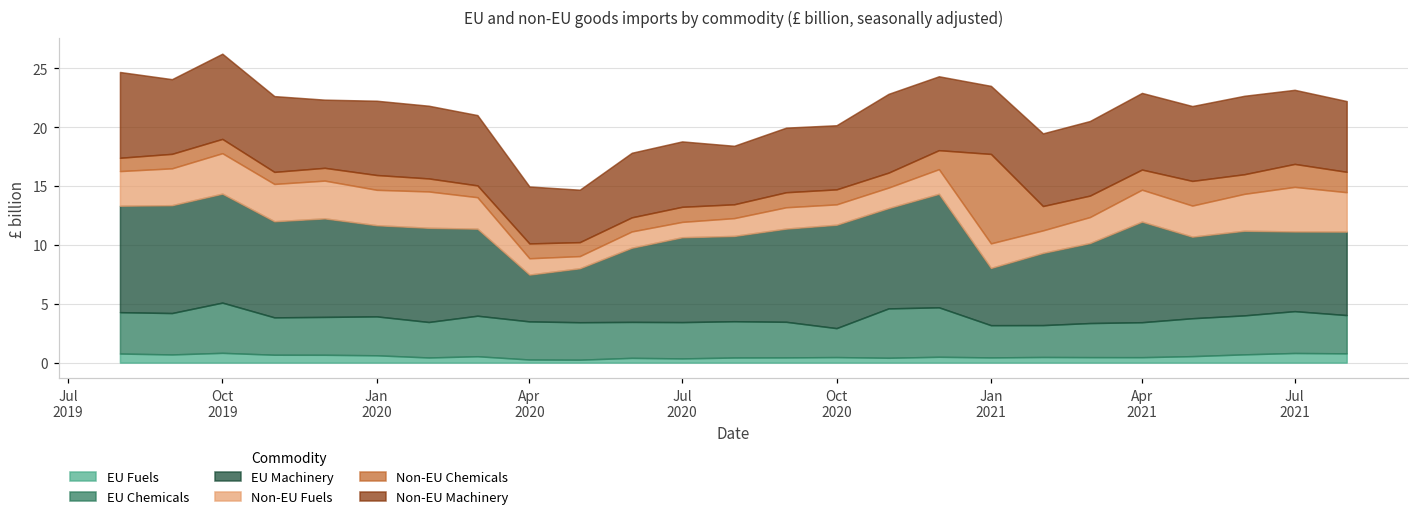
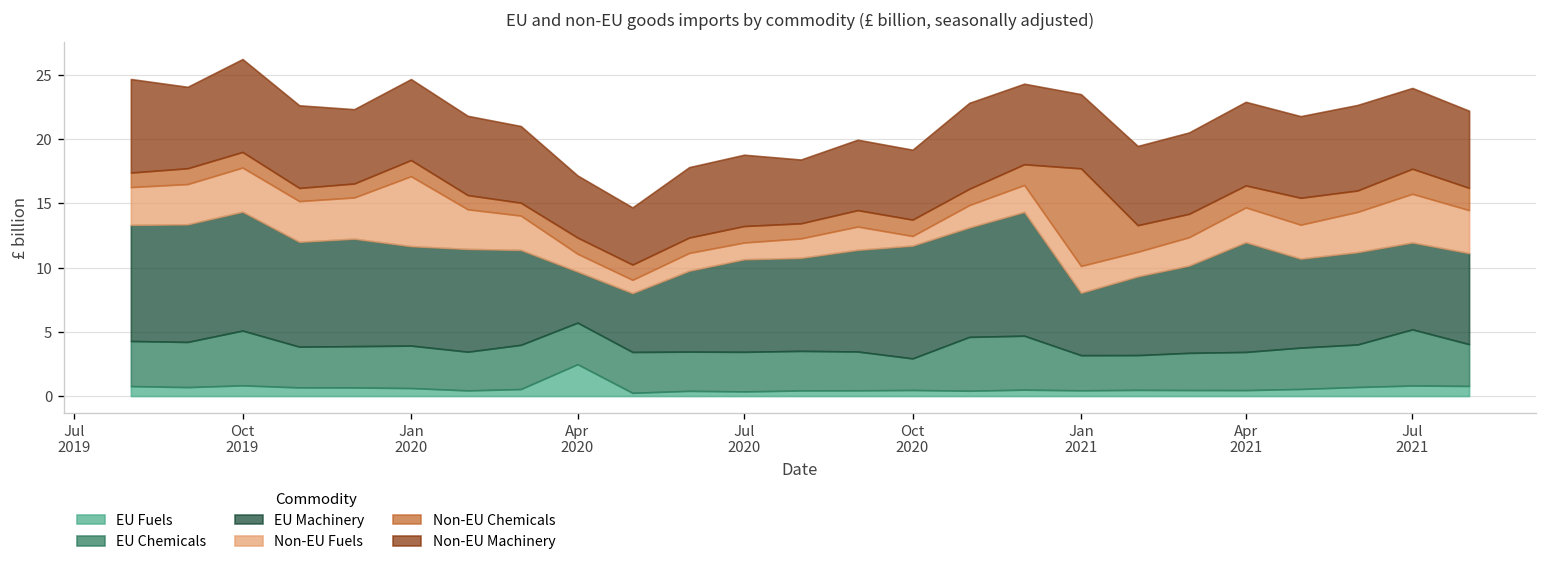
  {
    "EU Fuels": {
      "Oct 2019": 0.8,
      "Jan 2020": 0.6,
-     "Apr 2020": 0.3,
+     "Apr 2020": 2.5,
      "Jul 2020": 0.4,
      "Oct 2020": 0.5,
      "Jan 2021": 0.4,
      "Apr 2021": 0.5,
      "Jul 2021": 0.8
    },
    "EU Chemicals": {
      "Oct 2019": 4.3,
      "Jan 2020": 3.3,
      "Apr 2020": 3.2,
      "Jul 2020": 3.1,
      "Oct 2020": 2.5,
      "Jan 2021": 2.7,
      "Apr 2021": 3.0,
-     "Jul 2021": 3.6
+     "Jul 2021": 4.4
    },
    "EU Machinery": {
      "Oct 2019": 9.3,
      "Jan 2020": 7.7,
      "Apr 2020": 4.0,
      "Jul 2020": 7.2,
      "Oct 2020": 8.8,
      "Jan 2021": 4.9,
      "Apr 2021": 8.5,
      "Jul 2021": 6.8
    },
    "Non-EU Fuels": {
      "Oct 2019": 3.4,
-     "Jan 2020": 3.0,
+     "Jan 2020": 5.4,
      "Apr 2020": 1.4,
      "Jul 2020": 1.3,
-     "Oct 2020": 1.7,
+     "Oct 2020": 0.8,
      "Jan 2021": 2.1,
      "Apr 2021": 2.7,
      "Jul 2021": 3.8
    },
    "Non-EU Chemicals": {
      "Oct 2019": 1.2,
      "Jan 2020": 1.3,
      "Apr 2020": 1.3,
      "Jul 2020": 1.3,
      "Oct 2020": 1.3,
      "Jan 2021": 7.6,
      "Apr 2021": 1.7,
      "Jul 2021": 2.0
    },
    "Non-EU Machinery": {
      "Oct 2019": 7.2,
      "Jan 2020": 6.3,
      "Apr 2020": 4.8,
      "Jul 2020": 5.6,
      "Oct 2020": 5.4,
      "Jan 2021": 5.8,
      "Apr 2021": 6.5,
      "Jul 2021": 6.3
    }
  }
